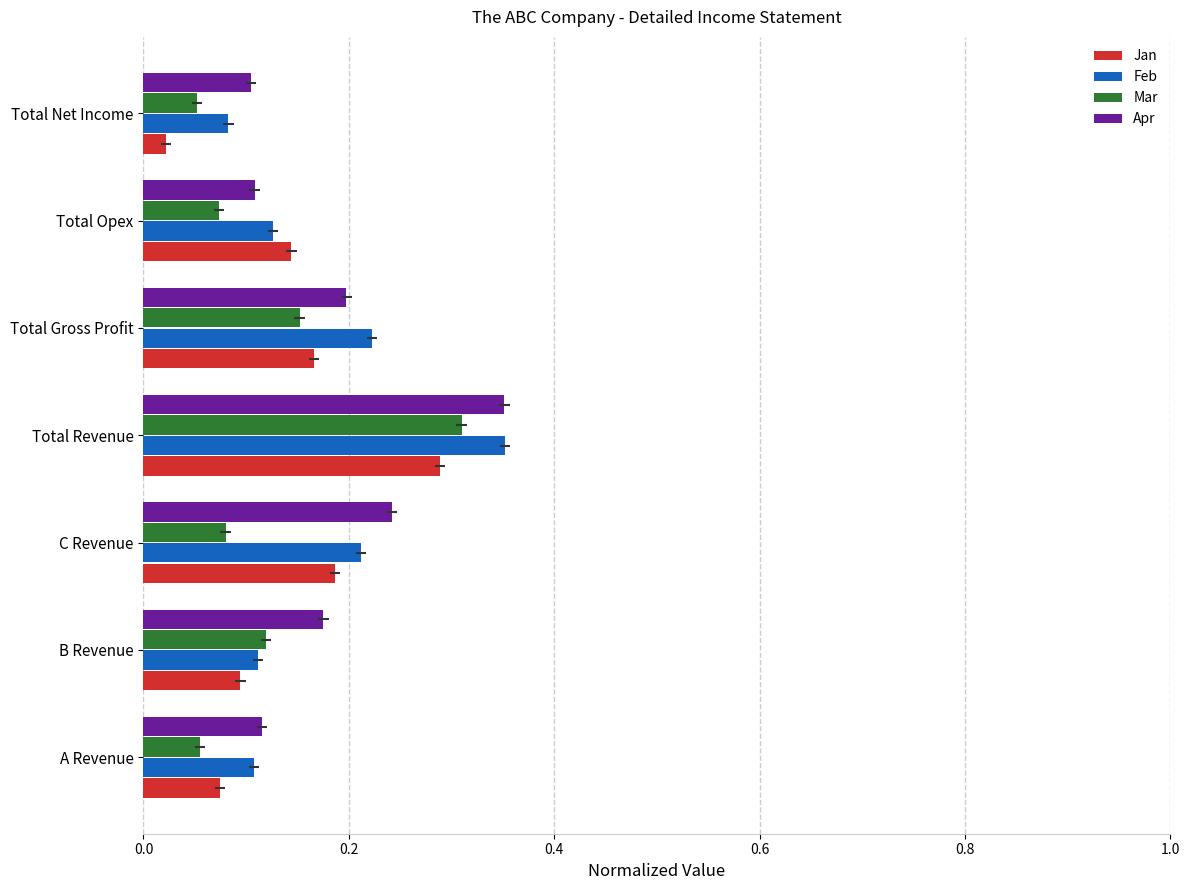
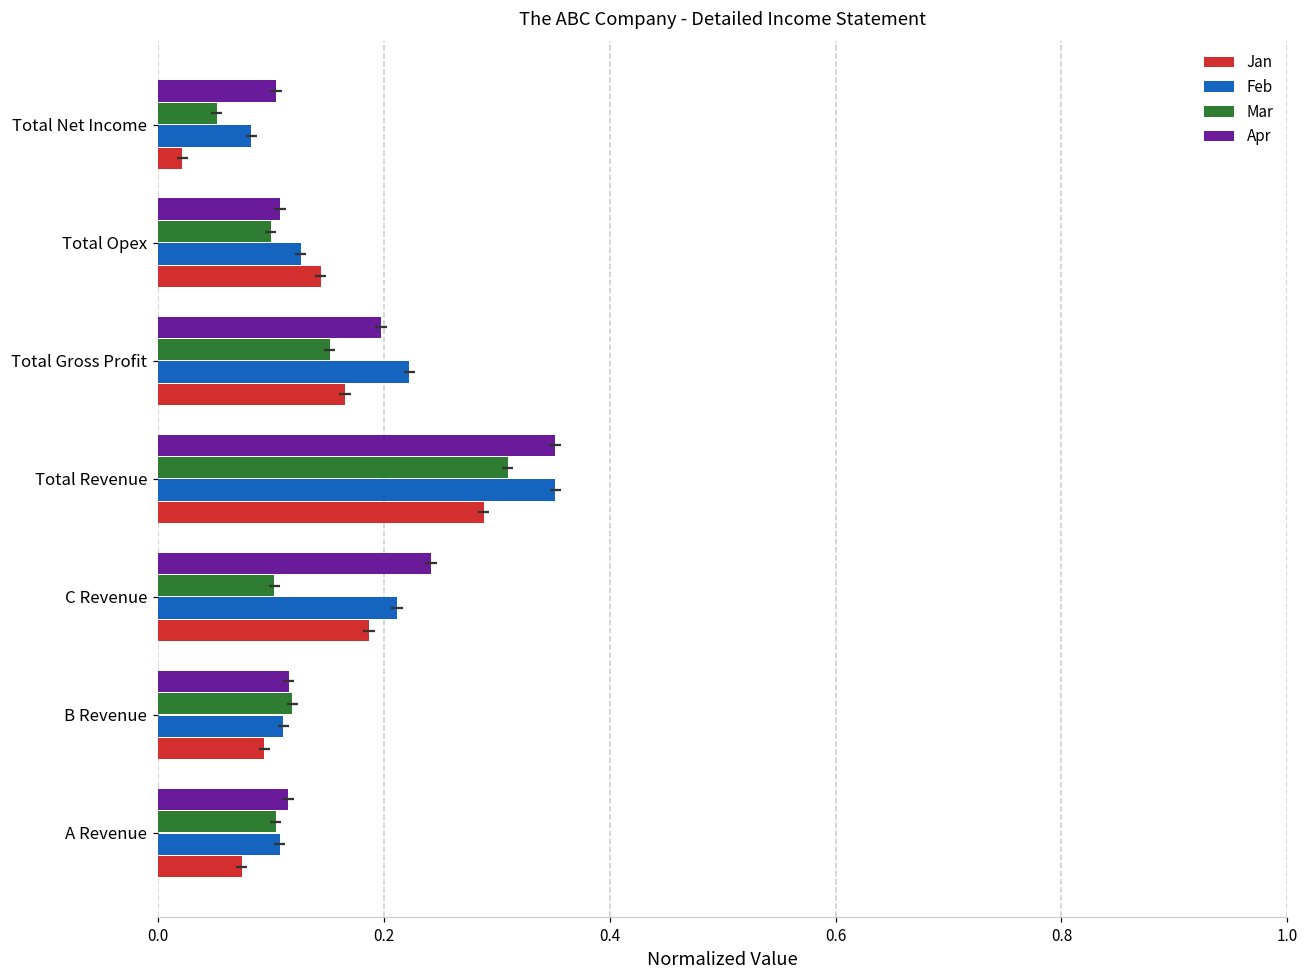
  {
    "Jan": {
      "Total Net Income": 0.022,
      "Total Opex": 0.144,
      "Total Gross Profit": 0.166,
      "Total Revenue": 0.288,
      "C Revenue": 0.187,
      "B Revenue": 0.094,
      "A Revenue": 0.074
    },
    "Feb": {
      "Total Net Income": 0.083,
      "Total Opex": 0.126,
      "Total Gross Profit": 0.223,
      "Total Revenue": 0.352,
      "C Revenue": 0.212,
      "B Revenue": 0.111,
      "A Revenue": 0.108
    },
    "Mar": {
      "Total Net Income": 0.052,
-     "Total Opex": 0.073,
+     "Total Opex": 0.100,
      "Total Gross Profit": 0.152,
      "Total Revenue": 0.310,
-     "C Revenue": 0.080,
+     "C Revenue": 0.103,
      "B Revenue": 0.119,
-     "A Revenue": 0.055
+     "A Revenue": 0.104
    },
    "Apr": {
      "Total Net Income": 0.105,
      "Total Opex": 0.108,
      "Total Gross Profit": 0.198,
      "Total Revenue": 0.352,
      "C Revenue": 0.242,
-     "B Revenue": 0.175,
+     "B Revenue": 0.116,
      "A Revenue": 0.115
    }
  }
